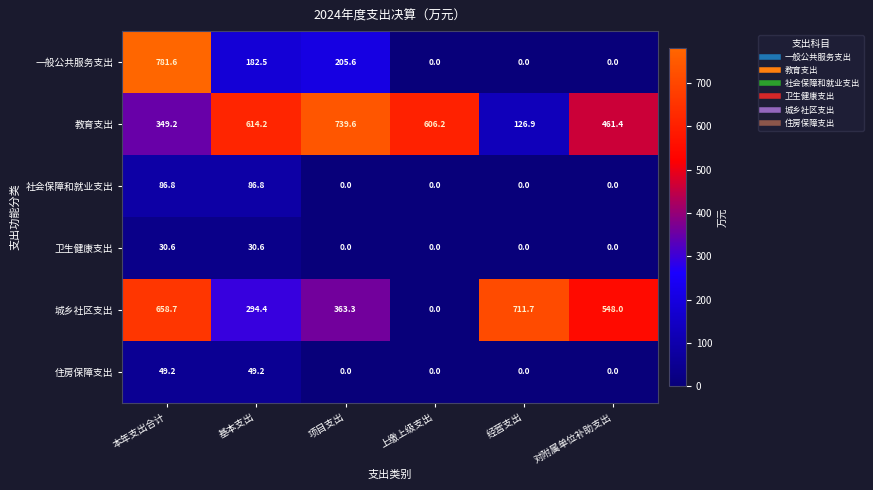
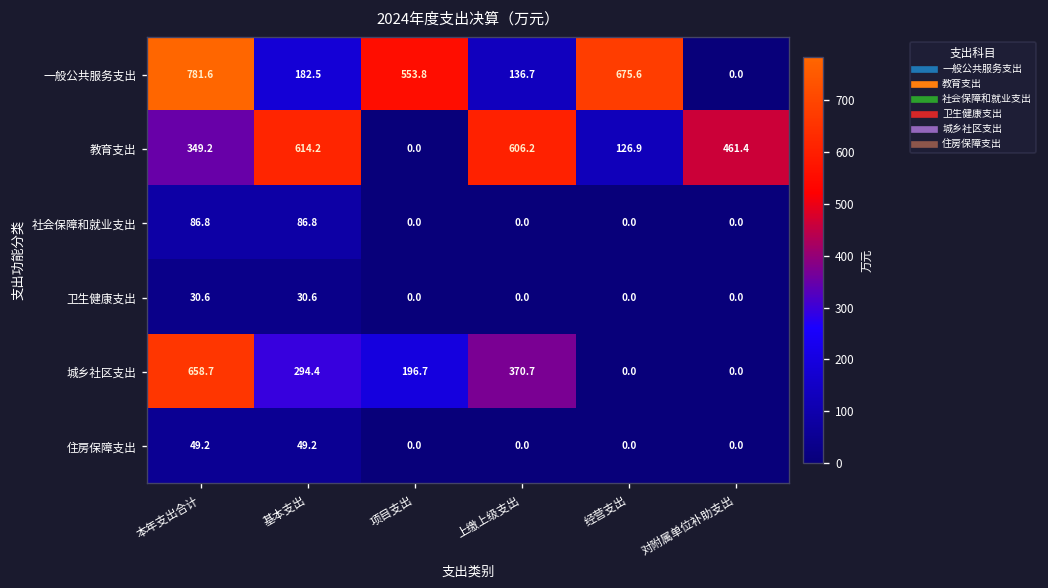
  {
    "一般公共服务支出": {
      "本年支出合计": 781.6,
      "基本支出": 182.5,
-     "项目支出": 205.6,
-     "上缴上级支出": 0.0,
-     "经营支出": 0.0,
+     "项目支出": 553.8,
+     "上缴上级支出": 136.7,
+     "经营支出": 675.6,
      "对附属单位补助支出": 0.0
    },
    "教育支出": {
      "本年支出合计": 349.2,
      "基本支出": 614.2,
-     "项目支出": 739.6,
+     "项目支出": 0.0,
      "上缴上级支出": 606.2,
      "经营支出": 126.9,
      "对附属单位补助支出": 461.4
    },
    "社会保障和就业支出": {
      "本年支出合计": 86.8,
      "基本支出": 86.8,
      "项目支出": 0.0,
      "上缴上级支出": 0.0,
      "经营支出": 0.0,
      "对附属单位补助支出": 0.0
    },
    "卫生健康支出": {
      "本年支出合计": 30.6,
      "基本支出": 30.6,
      "项目支出": 0.0,
      "上缴上级支出": 0.0,
      "经营支出": 0.0,
      "对附属单位补助支出": 0.0
    },
    "城乡社区支出": {
      "本年支出合计": 658.7,
      "基本支出": 294.4,
-     "项目支出": 363.3,
-     "上缴上级支出": 0.0,
-     "经营支出": 711.7,
-     "对附属单位补助支出": 548.0
+     "项目支出": 196.7,
+     "上缴上级支出": 370.7,
+     "经营支出": 0.0,
+     "对附属单位补助支出": 0.0
    },
    "住房保障支出": {
      "本年支出合计": 49.2,
      "基本支出": 49.2,
      "项目支出": 0.0,
      "上缴上级支出": 0.0,
      "经营支出": 0.0,
      "对附属单位补助支出": 0.0
    }
  }
